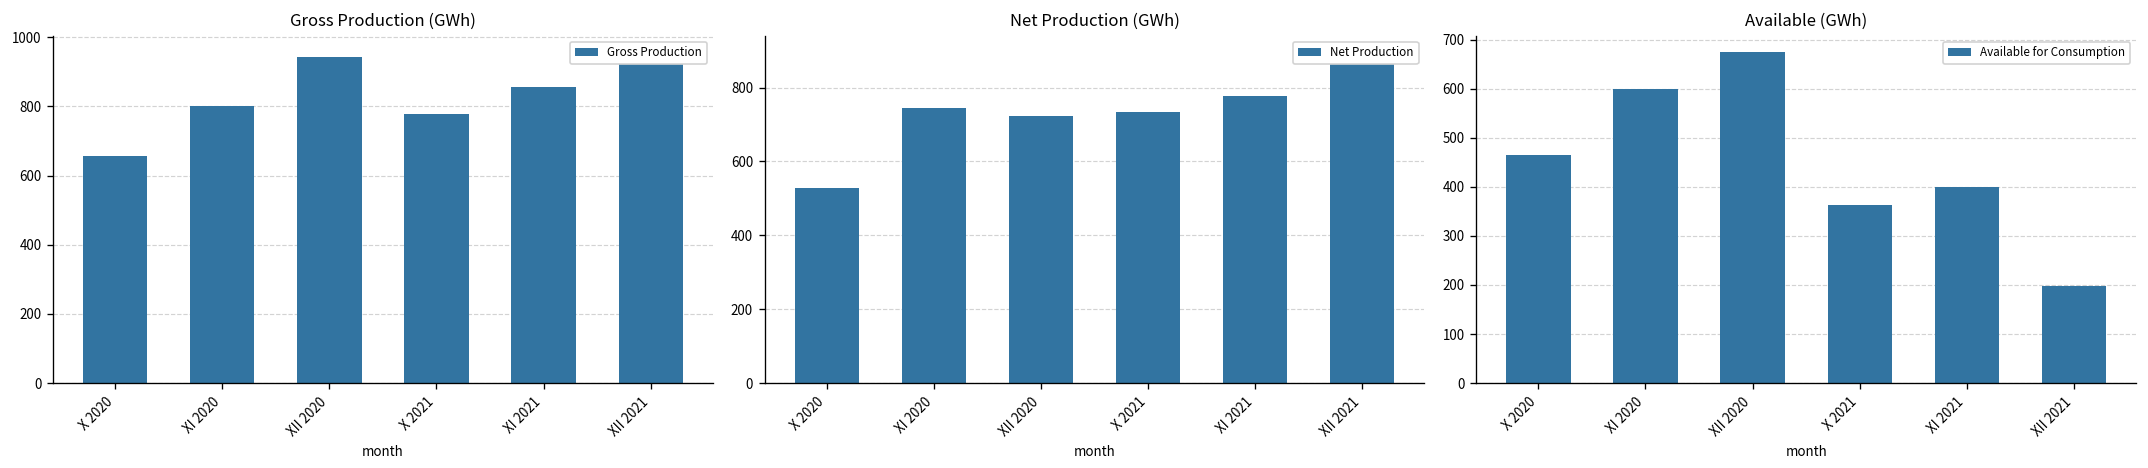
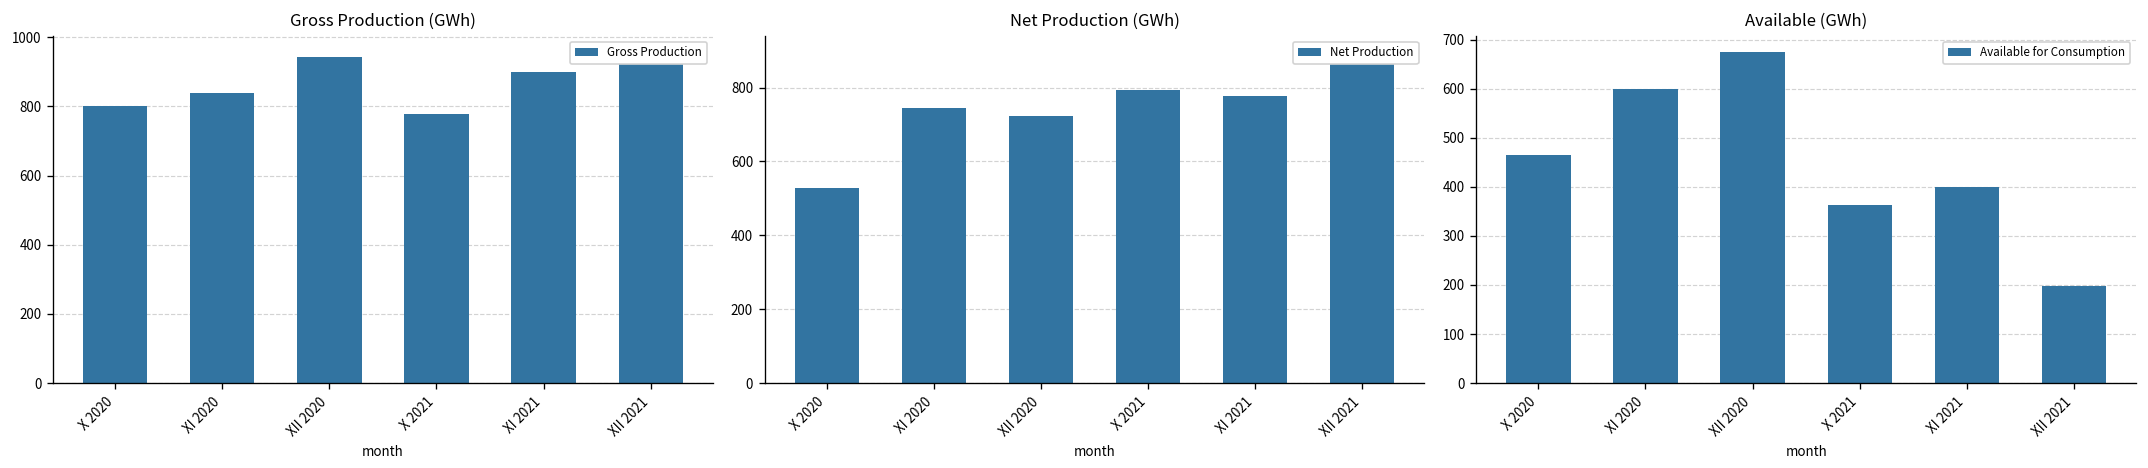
  {
    "Gross Production (GWh)": {
-     "X 2020": 660,
-     "XI 2020": 800,
+     "X 2020": 800,
+     "XI 2020": 840,
      "XII 2020": 940,
      "X 2021": 780,
-     "XI 2021": 860
+     "XI 2021": 900
    },
    "Net Production (GWh)": {
      "X 2020": 530,
      "XI 2020": 750,
      "XII 2020": 720,
-     "X 2021": 740,
+     "X 2021": 790,
      "XI 2021": 780
    },
    "Available (GWh)": {
      "X 2020": 460,
      "XI 2020": 600,
      "XII 2020": 670,
      "X 2021": 360,
      "XI 2021": 400,
      "XII 2021": 200
    }
  }
